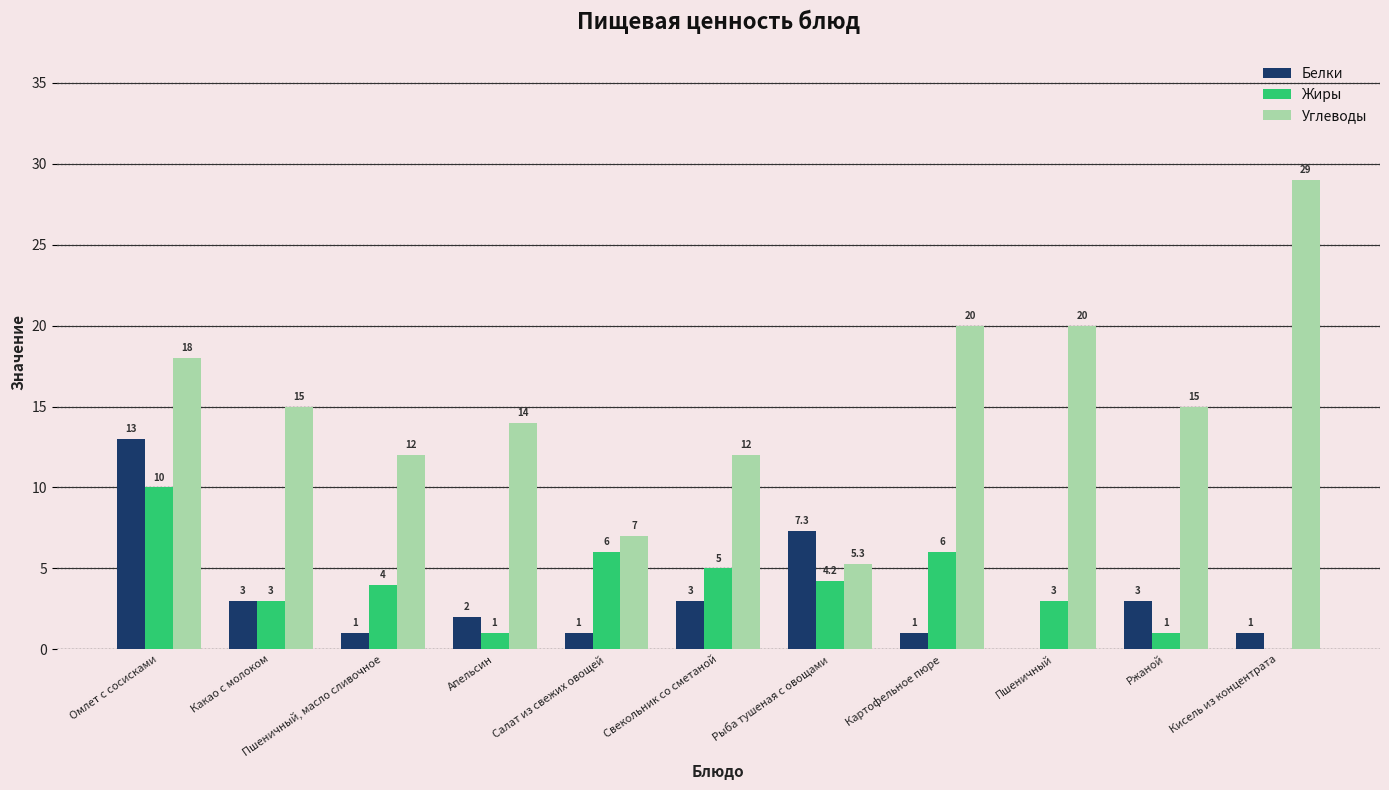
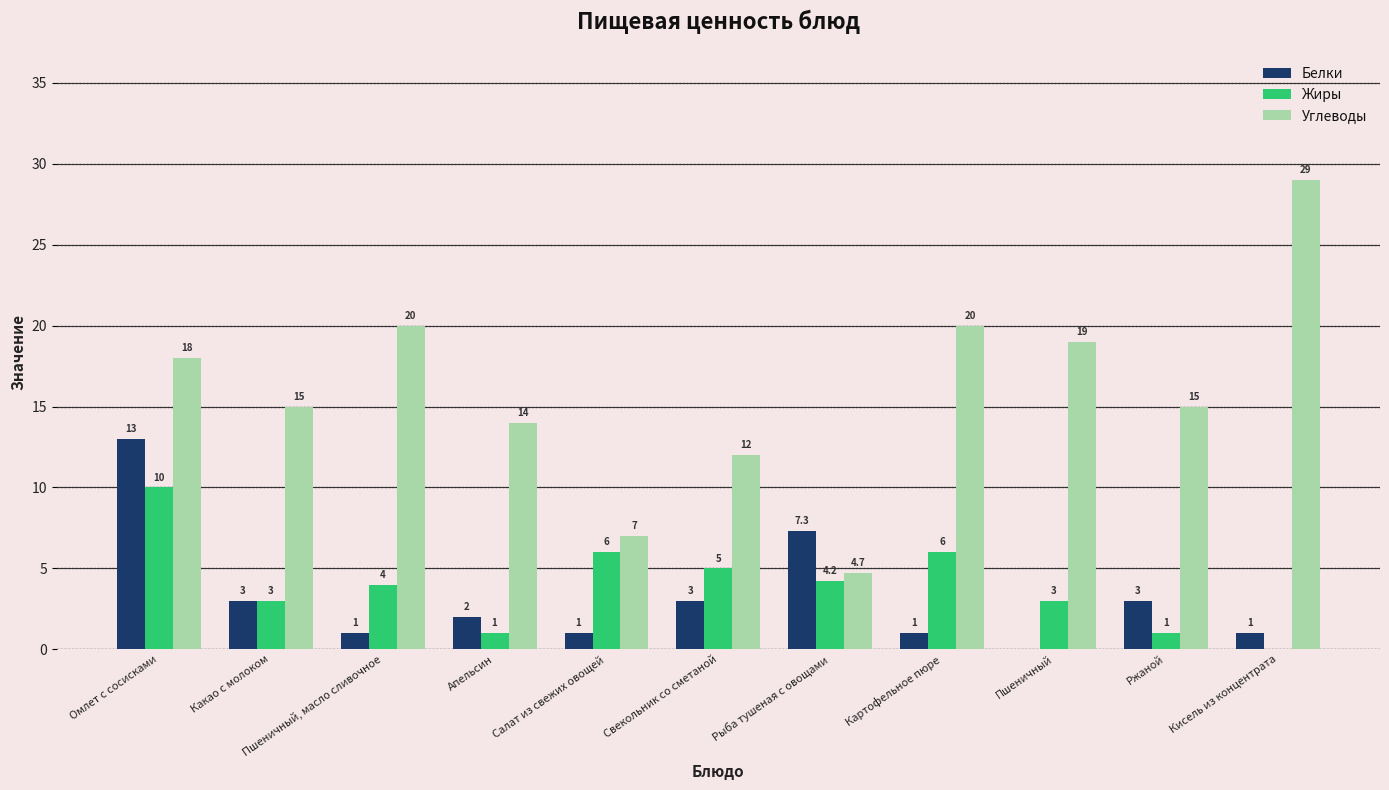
  {
    "Белки": {
      "Омлет с сосисками": 13,
      "Какао с молоком": 3,
      "Пшеничный, масло сливочное": 1,
      "Апельсин": 2,
      "Салат из свежих овощей": 1,
      "Свекольник со сметаной": 3,
      "Рыба тушеная с овощами": 7.3,
      "Картофельное пюре": 1,
      "Ржаной": 3,
      "Кисель из концентрата": 1
    },
    "Жиры": {
      "Омлет с сосисками": 10,
      "Какао с молоком": 3,
      "Пшеничный, масло сливочное": 4,
      "Апельсин": 1,
      "Салат из свежих овощей": 6,
      "Свекольник со сметаной": 5,
      "Рыба тушеная с овощами": 4.2,
      "Картофельное пюре": 6,
      "Пшеничный": 3,
      "Ржаной": 1
    },
    "Углеводы": {
      "Омлет с сосисками": 18,
      "Какао с молоком": 15,
-     "Пшеничный, масло сливочное": 12,
+     "Пшеничный, масло сливочное": 20,
      "Апельсин": 14,
      "Салат из свежих овощей": 7,
      "Свекольник со сметаной": 12,
-     "Рыба тушеная с овощами": 5.3,
+     "Рыба тушеная с овощами": 4.7,
      "Картофельное пюре": 20,
-     "Пшеничный": 20,
+     "Пшеничный": 19,
      "Ржаной": 15,
      "Кисель из концентрата": 29
    }
  }
